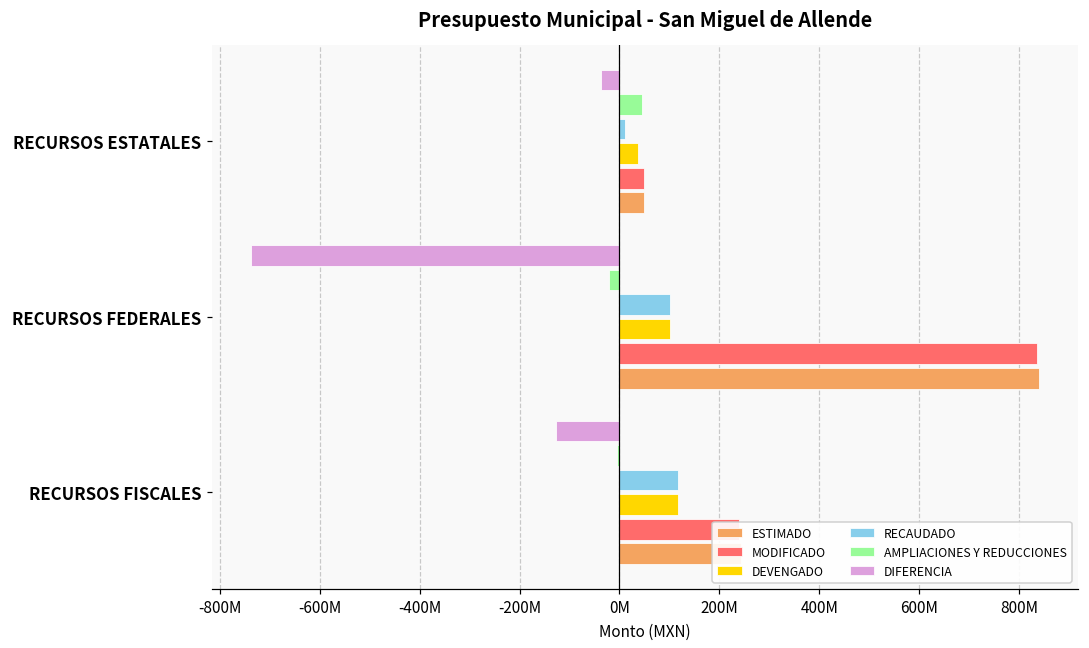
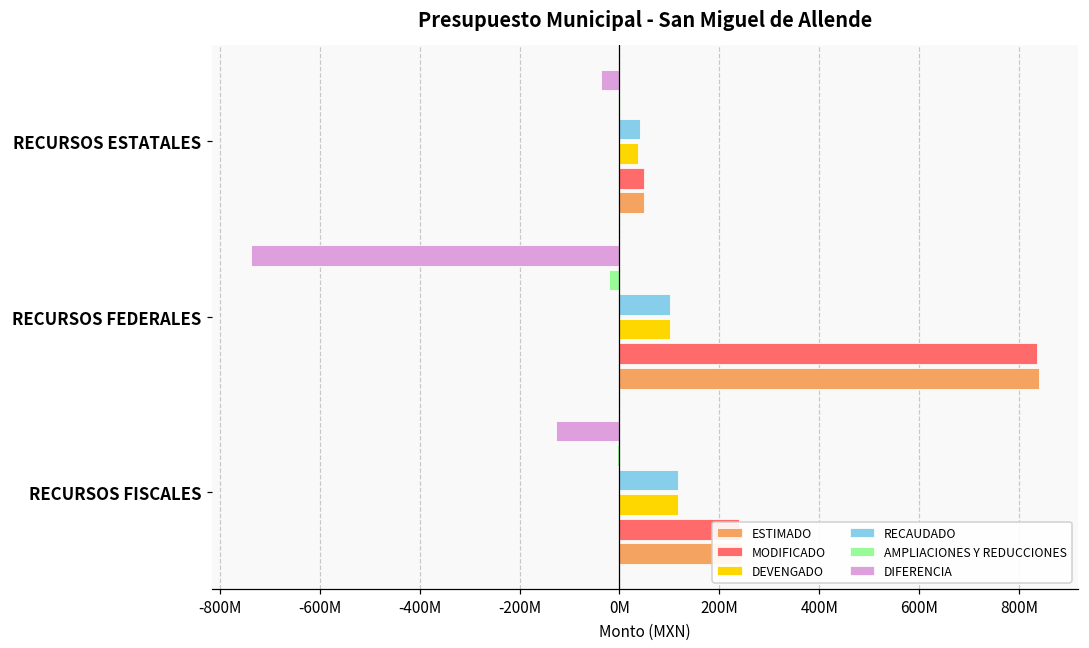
  {
    "DEVENGADO": {
      "RECURSOS ESTATALES": 40000000,
      "RECURSOS FEDERALES": 100000000,
      "RECURSOS FISCALES": 120000000
    },
    "RECAUDADO": {
-     "RECURSOS ESTATALES": 10000000,
+     "RECURSOS ESTATALES": 40000000,
      "RECURSOS FEDERALES": 100000000,
      "RECURSOS FISCALES": 120000000
    },
    "AMPLIACIONES Y REDUCCIONES": {
-     "RECURSOS ESTATALES": 40000000,
+     "RECURSOS ESTATALES": 0,
      "RECURSOS FEDERALES": -20000000
    },
    "DIFERENCIA": {
      "RECURSOS ESTATALES": -40000000,
      "RECURSOS FEDERALES": -740000000,
      "RECURSOS FISCALES": -130000000
    }
  }
